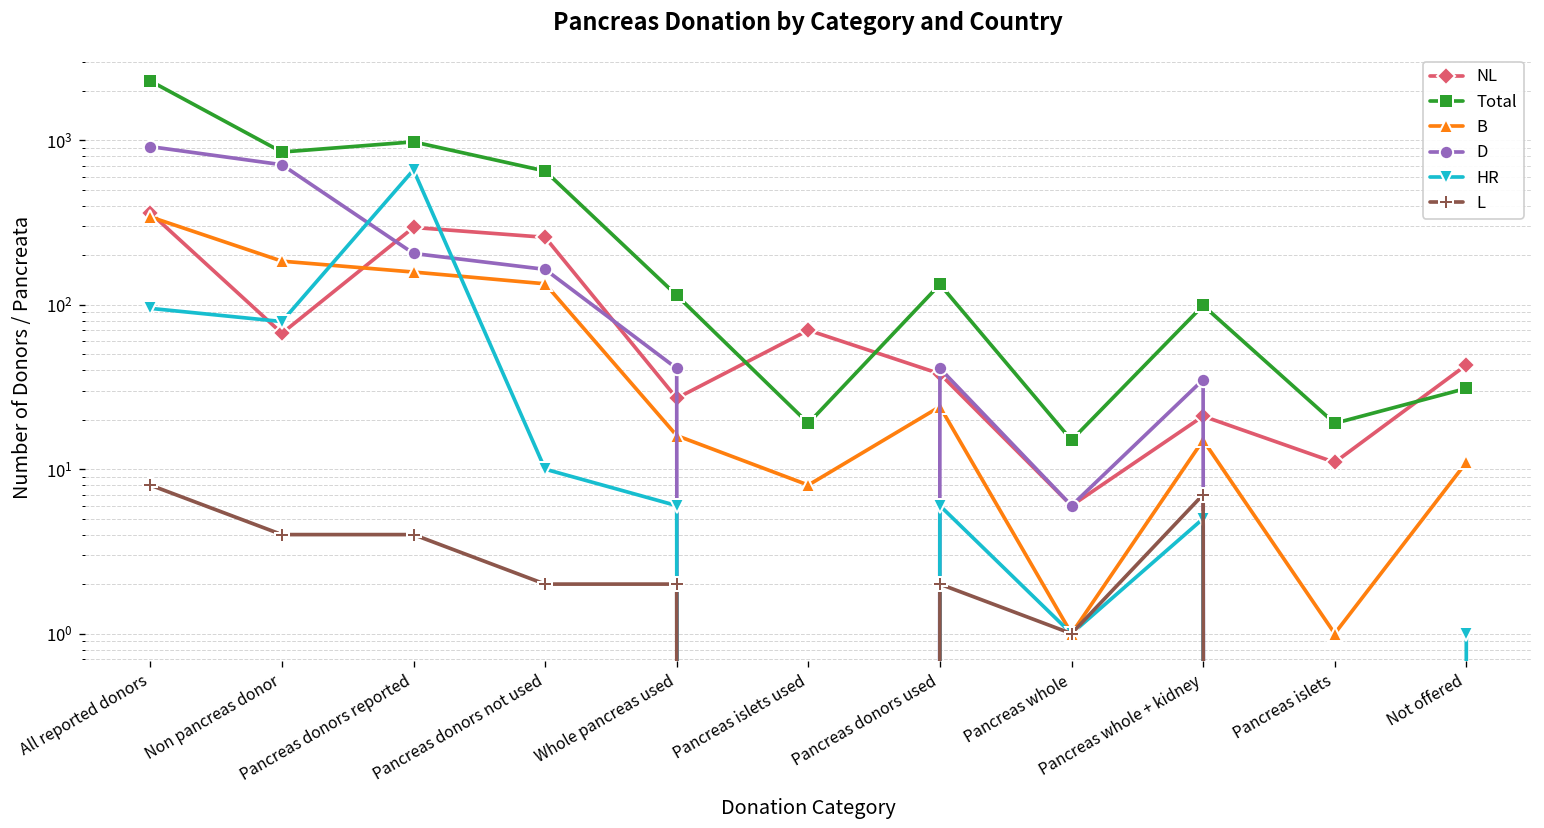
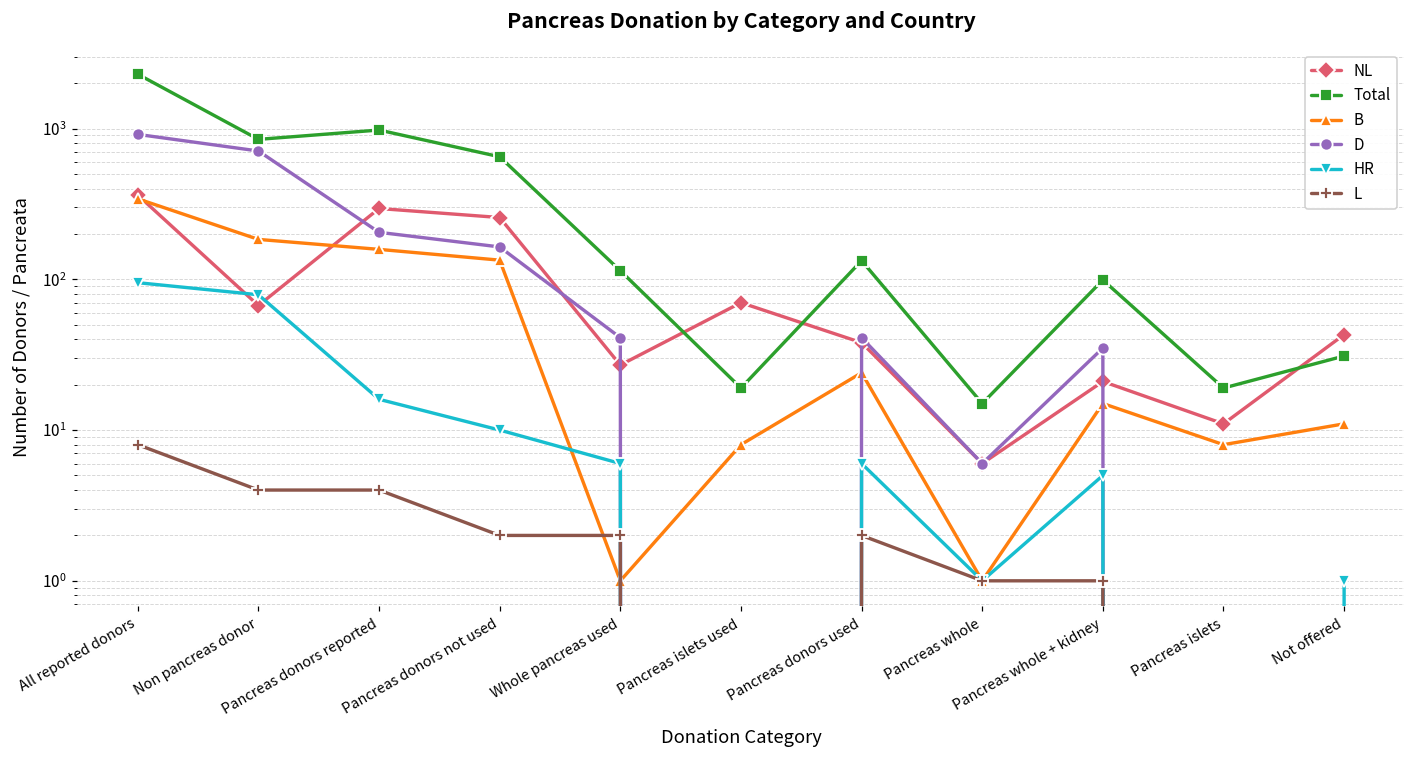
  {
    "NL": {
      "All reported donors": 360,
      "Non pancreas donor": 70,
      "Pancreas donors reported": 300,
      "Pancreas donors not used": 260,
      "Whole pancreas used": 27,
      "Pancreas islets used": 70,
      "Pancreas donors used": 38,
      "Pancreas whole + kidney": 21,
      "Pancreas islets": 11,
      "Not offered": 43
    },
    "Total": {
      "All reported donors": 2300,
      "Non pancreas donor": 800,
      "Pancreas donors reported": 1000,
      "Pancreas donors not used": 700,
      "Whole pancreas used": 110,
      "Pancreas islets used": 19,
      "Pancreas donors used": 130,
      "Pancreas whole": 15,
      "Pancreas whole + kidney": 100,
      "Pancreas islets": 19,
      "Not offered": 31
    },
    "B": {
      "All reported donors": 340,
      "Non pancreas donor": 180,
      "Pancreas donors reported": 160,
      "Pancreas donors not used": 130,
-     "Whole pancreas used": 16,
+     "Whole pancreas used": 1,
      "Pancreas islets used": 8,
      "Pancreas donors used": 24,
      "Pancreas whole + kidney": 15,
-     "Pancreas islets": 1,
+     "Pancreas islets": 8,
      "Not offered": 11
    },
    "D": {
      "All reported donors": 900,
      "Non pancreas donor": 700,
      "Pancreas donors reported": 210,
      "Pancreas donors not used": 160,
      "Whole pancreas used": 41,
      "Pancreas donors used": 41,
      "Pancreas whole + kidney": 35
    },
    "HR": {
      "All reported donors": 100,
      "Non pancreas donor": 80,
-     "Pancreas donors reported": 700,
+     "Pancreas donors reported": 16,
      "Pancreas donors not used": 10,
      "Whole pancreas used": 6,
      "Pancreas donors used": 6,
      "Pancreas whole + kidney": 5,
      "Not offered": 1
    },
    "L": {
      "All reported donors": 8,
      "Non pancreas donor": 4,
      "Pancreas donors reported": 4,
      "Pancreas donors not used": 2,
      "Whole pancreas used": 2,
      "Pancreas donors used": 2,
-     "Pancreas whole + kidney": 7
+     "Pancreas whole + kidney": 1
    }
  }
